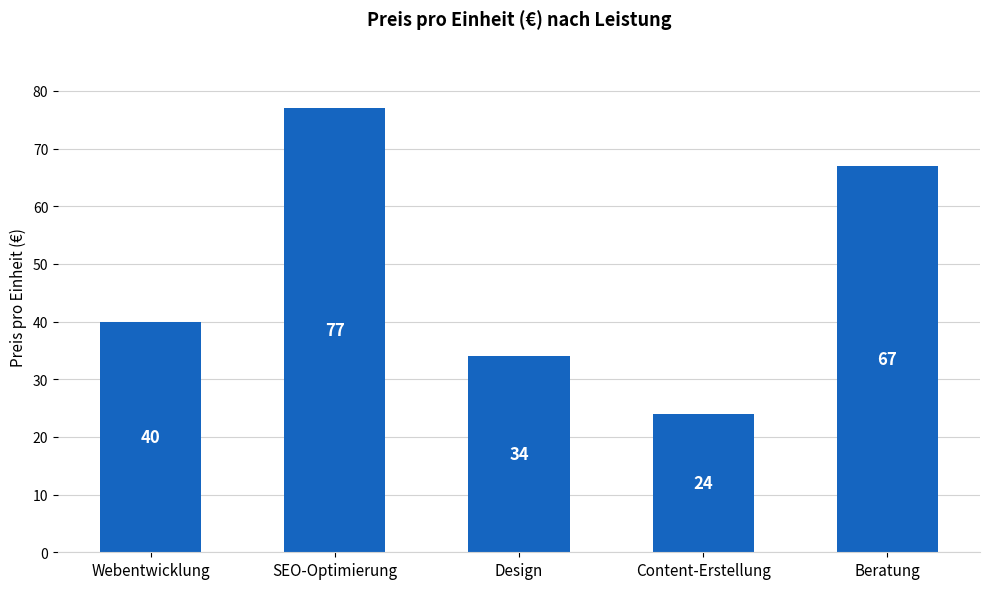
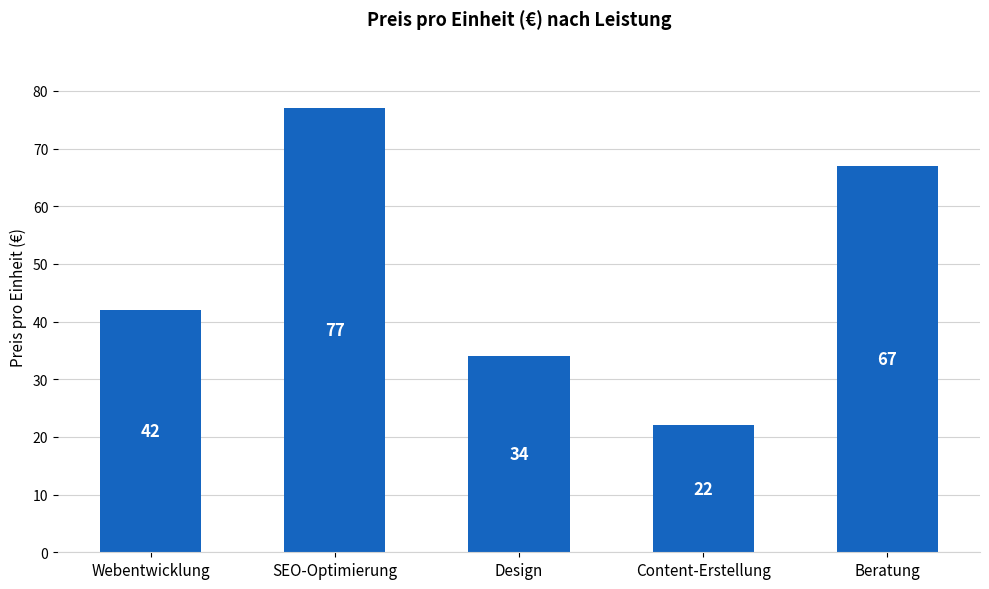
  {
-   "Webentwicklung": 40,
+   "Webentwicklung": 42,
    "SEO-Optimierung": 77,
    "Design": 34,
-   "Content-Erstellung": 24,
+   "Content-Erstellung": 22,
    "Beratung": 67
  }
